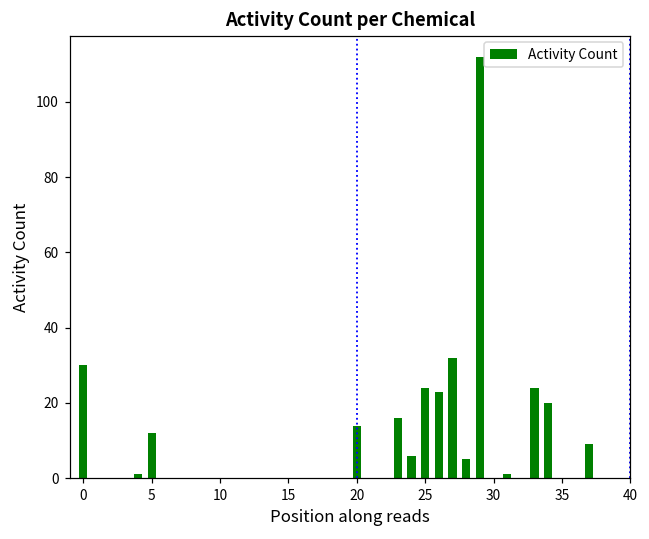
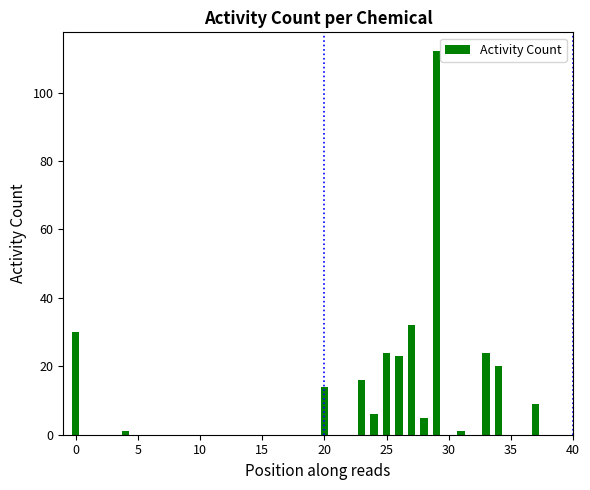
  {
    "0": 30,
-   "5": 12,
+   "5": 0,
    "10": 0,
    "15": 0,
    "20": 14,
    "25": 24,
    "30": 0,
    "35": 0
  }
